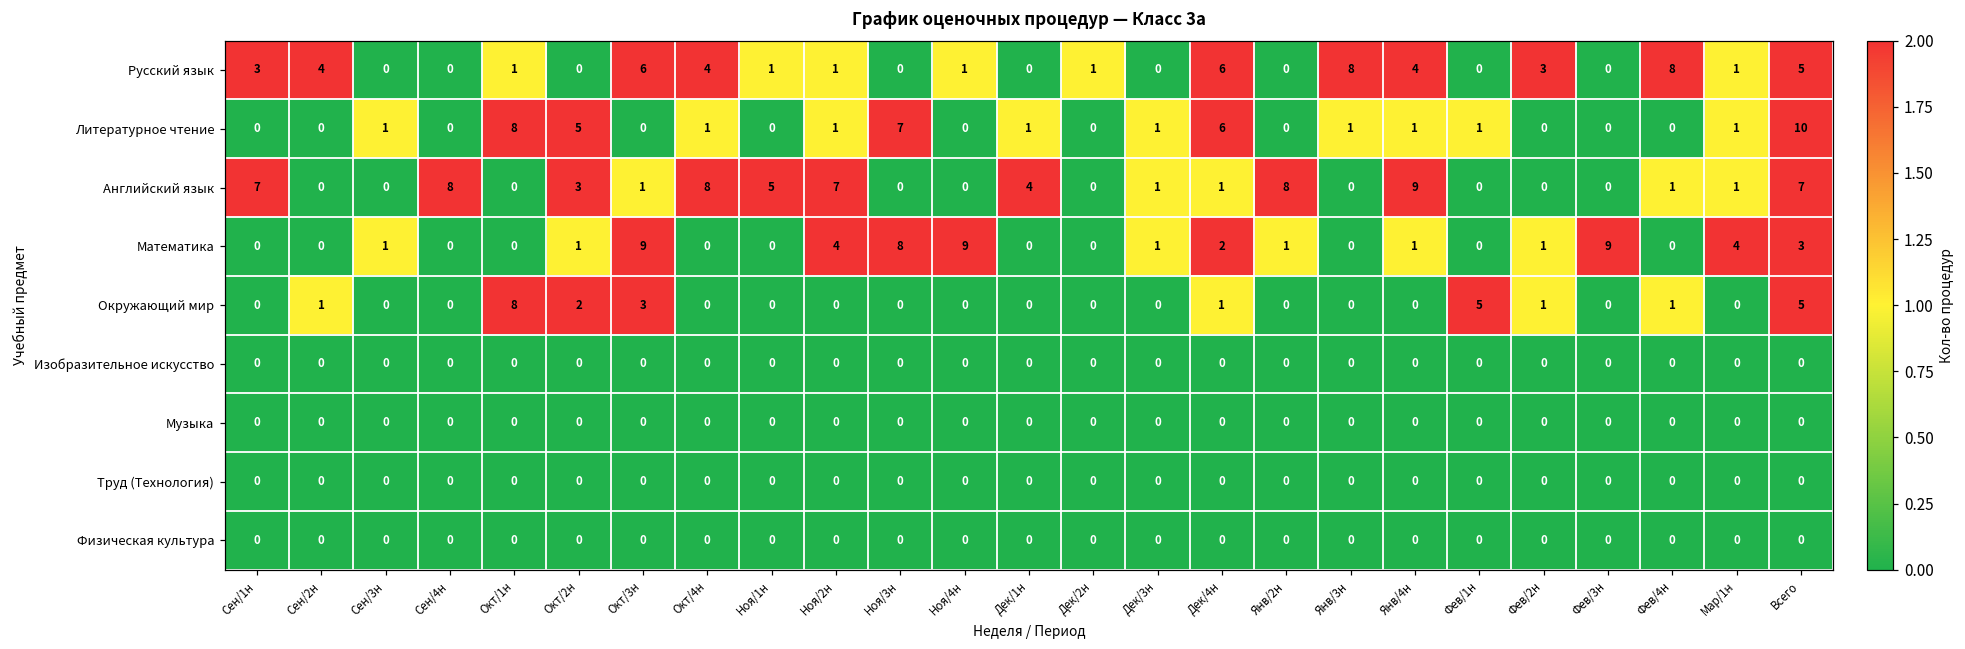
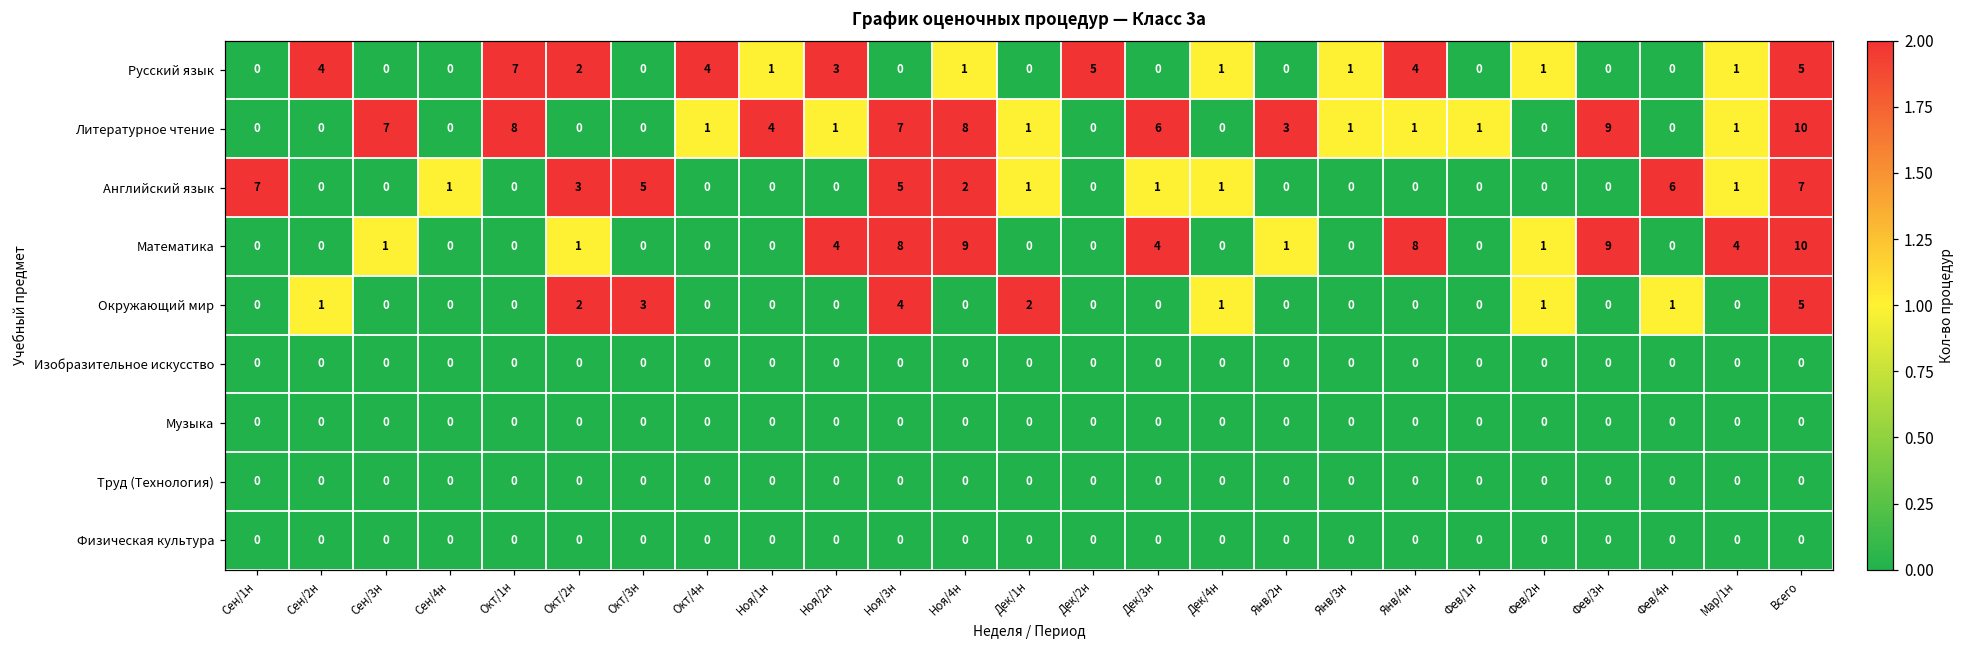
  {
    "Русский язык": {
-     "Сен/1н": 3,
+     "Сен/1н": 0,
      "Сен/2н": 4,
      "Сен/3н": 0,
      "Сен/4н": 0,
-     "Окт/1н": 1,
-     "Окт/2н": 0,
-     "Окт/3н": 6,
+     "Окт/1н": 7,
+     "Окт/2н": 2,
+     "Окт/3н": 0,
      "Окт/4н": 4,
      "Ноя/1н": 1,
-     "Ноя/2н": 1,
+     "Ноя/2н": 3,
      "Ноя/3н": 0,
      "Ноя/4н": 1,
      "Дек/1н": 0,
-     "Дек/2н": 1,
+     "Дек/2н": 5,
      "Дек/3н": 0,
-     "Дек/4н": 6,
+     "Дек/4н": 1,
      "Янв/2н": 0,
-     "Янв/3н": 8,
+     "Янв/3н": 1,
      "Янв/4н": 4,
      "Фев/1н": 0,
-     "Фев/2н": 3,
+     "Фев/2н": 1,
      "Фев/3н": 0,
-     "Фев/4н": 8,
+     "Фев/4н": 0,
      "Мар/1н": 1,
      "Всего": 5
    },
    "Литературное чтение": {
      "Сен/1н": 0,
      "Сен/2н": 0,
-     "Сен/3н": 1,
+     "Сен/3н": 7,
      "Сен/4н": 0,
      "Окт/1н": 8,
-     "Окт/2н": 5,
+     "Окт/2н": 0,
      "Окт/3н": 0,
      "Окт/4н": 1,
-     "Ноя/1н": 0,
+     "Ноя/1н": 4,
      "Ноя/2н": 1,
      "Ноя/3н": 7,
-     "Ноя/4н": 0,
+     "Ноя/4н": 8,
      "Дек/1н": 1,
      "Дек/2н": 0,
-     "Дек/3н": 1,
-     "Дек/4н": 6,
-     "Янв/2н": 0,
+     "Дек/3н": 6,
+     "Дек/4н": 0,
+     "Янв/2н": 3,
      "Янв/3н": 1,
      "Янв/4н": 1,
      "Фев/1н": 1,
      "Фев/2н": 0,
-     "Фев/3н": 0,
+     "Фев/3н": 9,
      "Фев/4н": 0,
      "Мар/1н": 1,
      "Всего": 10
    },
    "Английский язык": {
      "Сен/1н": 7,
      "Сен/2н": 0,
      "Сен/3н": 0,
-     "Сен/4н": 8,
+     "Сен/4н": 1,
      "Окт/1н": 0,
      "Окт/2н": 3,
-     "Окт/3н": 1,
-     "Окт/4н": 8,
-     "Ноя/1н": 5,
-     "Ноя/2н": 7,
-     "Ноя/3н": 0,
-     "Ноя/4н": 0,
-     "Дек/1н": 4,
+     "Окт/3н": 5,
+     "Окт/4н": 0,
+     "Ноя/1н": 0,
+     "Ноя/2н": 0,
+     "Ноя/3н": 5,
+     "Ноя/4н": 2,
+     "Дек/1н": 1,
      "Дек/2н": 0,
      "Дек/3н": 1,
      "Дек/4н": 1,
-     "Янв/2н": 8,
+     "Янв/2н": 0,
      "Янв/3н": 0,
-     "Янв/4н": 9,
+     "Янв/4н": 0,
      "Фев/1н": 0,
      "Фев/2н": 0,
      "Фев/3н": 0,
-     "Фев/4н": 1,
+     "Фев/4н": 6,
      "Мар/1н": 1,
      "Всего": 7
    },
    "Математика": {
      "Сен/1н": 0,
      "Сен/2н": 0,
      "Сен/3н": 1,
      "Сен/4н": 0,
      "Окт/1н": 0,
      "Окт/2н": 1,
-     "Окт/3н": 9,
+     "Окт/3н": 0,
      "Окт/4н": 0,
      "Ноя/1н": 0,
      "Ноя/2н": 4,
      "Ноя/3н": 8,
      "Ноя/4н": 9,
      "Дек/1н": 0,
      "Дек/2н": 0,
-     "Дек/3н": 1,
-     "Дек/4н": 2,
+     "Дек/3н": 4,
+     "Дек/4н": 0,
      "Янв/2н": 1,
      "Янв/3н": 0,
-     "Янв/4н": 1,
+     "Янв/4н": 8,
      "Фев/1н": 0,
      "Фев/2н": 1,
      "Фев/3н": 9,
      "Фев/4н": 0,
      "Мар/1н": 4,
-     "Всего": 3
+     "Всего": 10
    },
    "Окружающий мир": {
      "Сен/1н": 0,
      "Сен/2н": 1,
      "Сен/3н": 0,
      "Сен/4н": 0,
-     "Окт/1н": 8,
+     "Окт/1н": 0,
      "Окт/2н": 2,
      "Окт/3н": 3,
      "Окт/4н": 0,
      "Ноя/1н": 0,
      "Ноя/2н": 0,
-     "Ноя/3н": 0,
+     "Ноя/3н": 4,
      "Ноя/4н": 0,
-     "Дек/1н": 0,
+     "Дек/1н": 2,
      "Дек/2н": 0,
      "Дек/3н": 0,
      "Дек/4н": 1,
      "Янв/2н": 0,
      "Янв/3н": 0,
      "Янв/4н": 0,
-     "Фев/1н": 5,
+     "Фев/1н": 0,
      "Фев/2н": 1,
      "Фев/3н": 0,
      "Фев/4н": 1,
      "Мар/1н": 0,
      "Всего": 5
    }
  }
